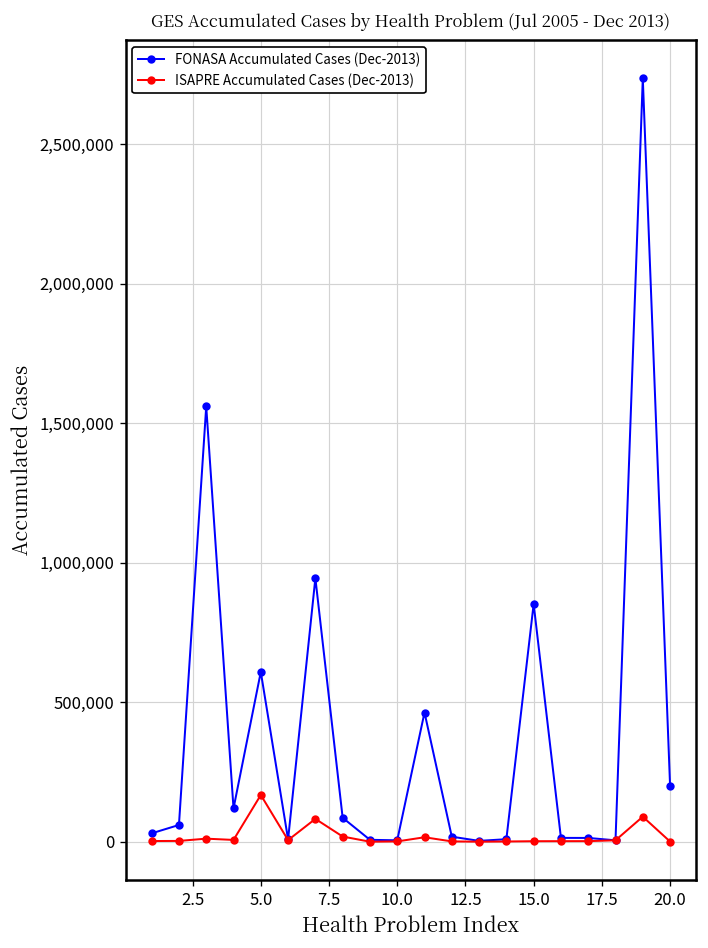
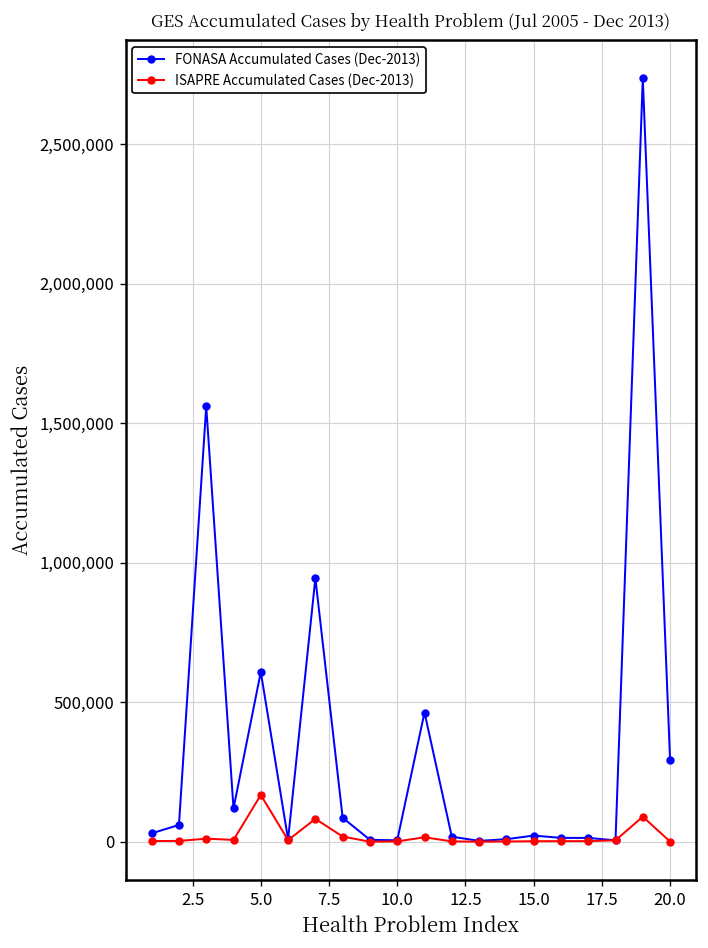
  {
    "FONASA Accumulated Cases (Dec-2013)": {
      "5.0": "610,000",
-     "15.0": "850,000",
-     "20.0": "200,000"
+     "15.0": "20,000",
+     "20.0": "290,000"
    },
    "ISAPRE Accumulated Cases (Dec-2013)": {
      "5.0": "170,000",
      "15.0": "0",
      "20.0": "0"
    }
  }
